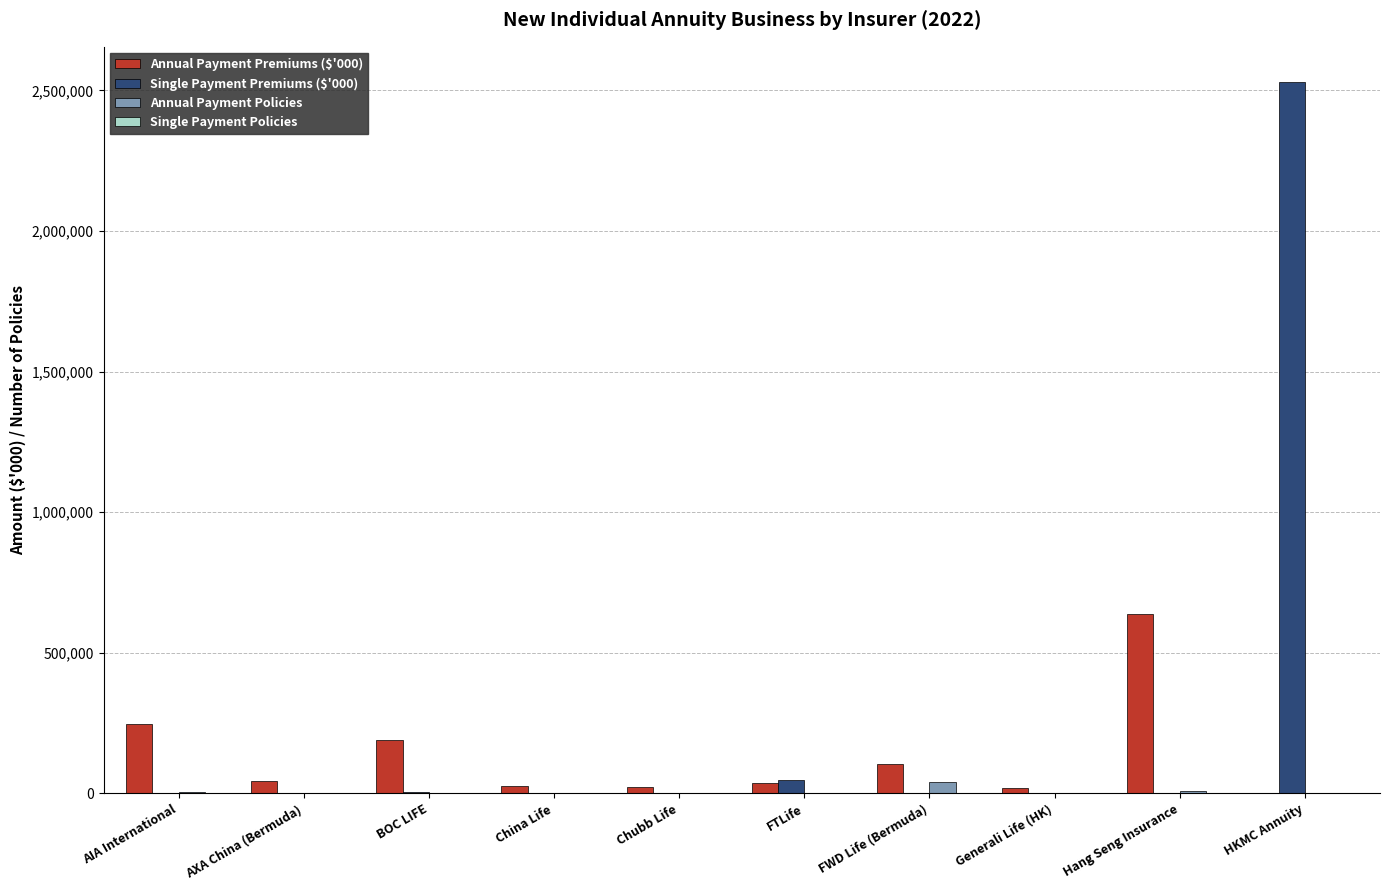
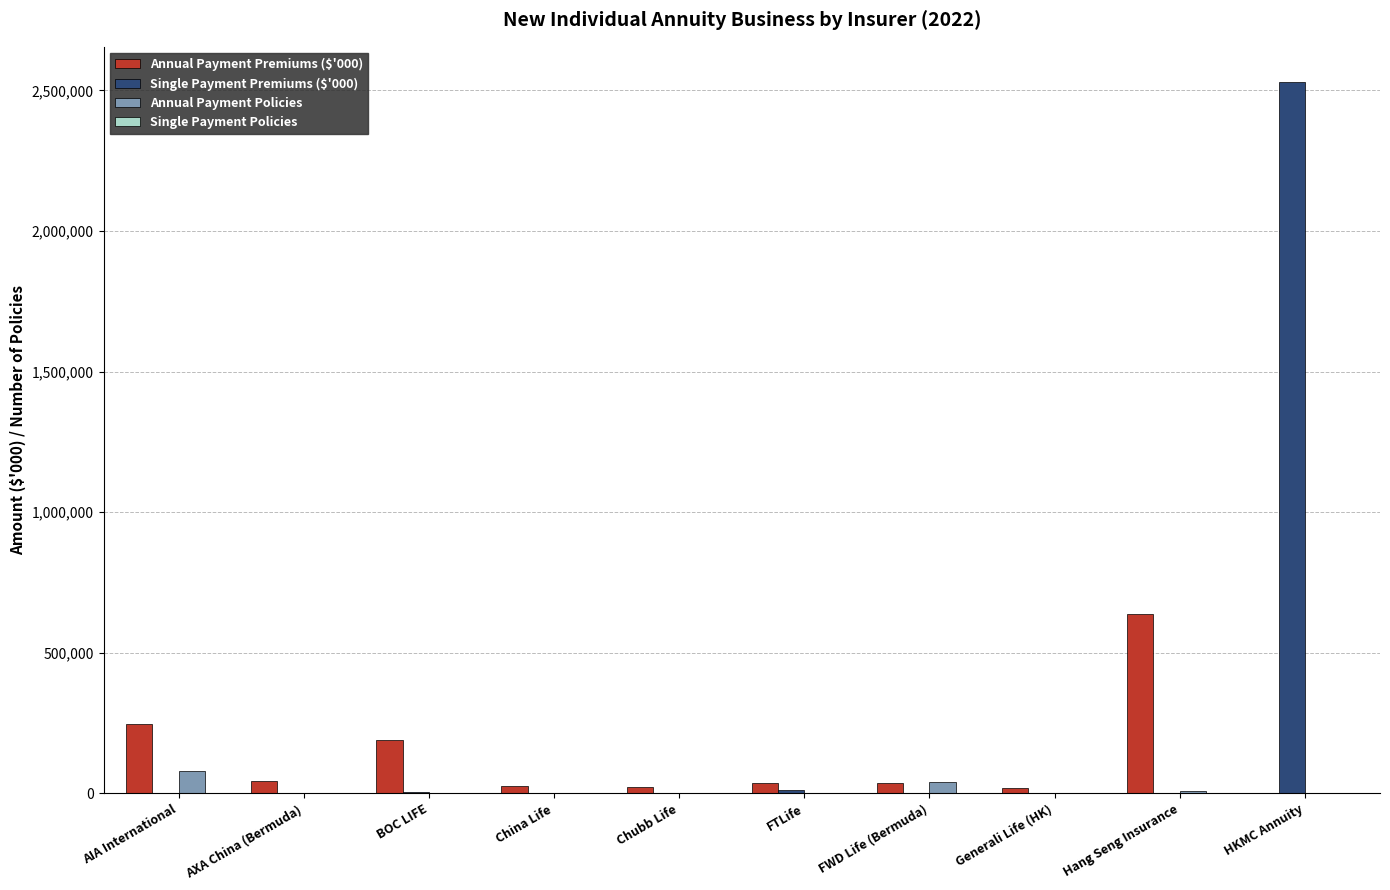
  {
    "Annual Payment Premiums ($'000)": {
      "AIA International": "250,000",
      "AXA China (Bermuda)": "40,000",
      "BOC LIFE": "190,000",
      "China Life": "30,000",
      "Chubb Life": "20,000",
      "FTLife": "40,000",
-     "FWD Life (Bermuda)": "110,000",
+     "FWD Life (Bermuda)": "40,000",
      "Generali Life (HK)": "20,000",
      "Hang Seng Insurance": "640,000",
      "HKMC Annuity": "0"
    },
    "Single Payment Premiums ($'000)": {
      "AXA China (Bermuda)": "0",
      "China Life": "0",
      "Chubb Life": "0",
-     "FTLife": "50,000",
+     "FTLife": "10,000",
      "Generali Life (HK)": "0",
      "Hang Seng Insurance": "0",
      "HKMC Annuity": "2,530,000"
    },
    "Annual Payment Policies": {
-     "AIA International": "0",
+     "AIA International": "80,000",
      "FWD Life (Bermuda)": "40,000",
      "HKMC Annuity": "0"
    },
    "Single Payment Policies": {
      "AIA International": "0",
      "AXA China (Bermuda)": "0",
      "China Life": "0",
      "Chubb Life": "0",
      "FWD Life (Bermuda)": "0",
      "Generali Life (HK)": "0",
      "Hang Seng Insurance": "0"
    }
  }
